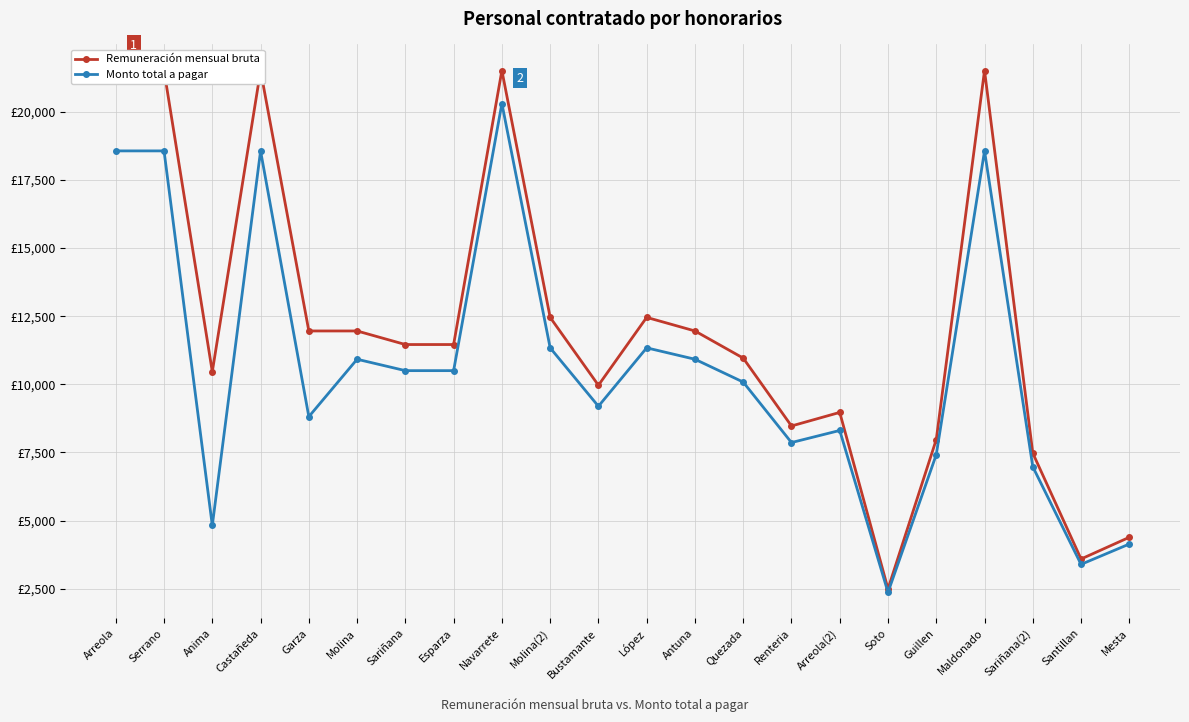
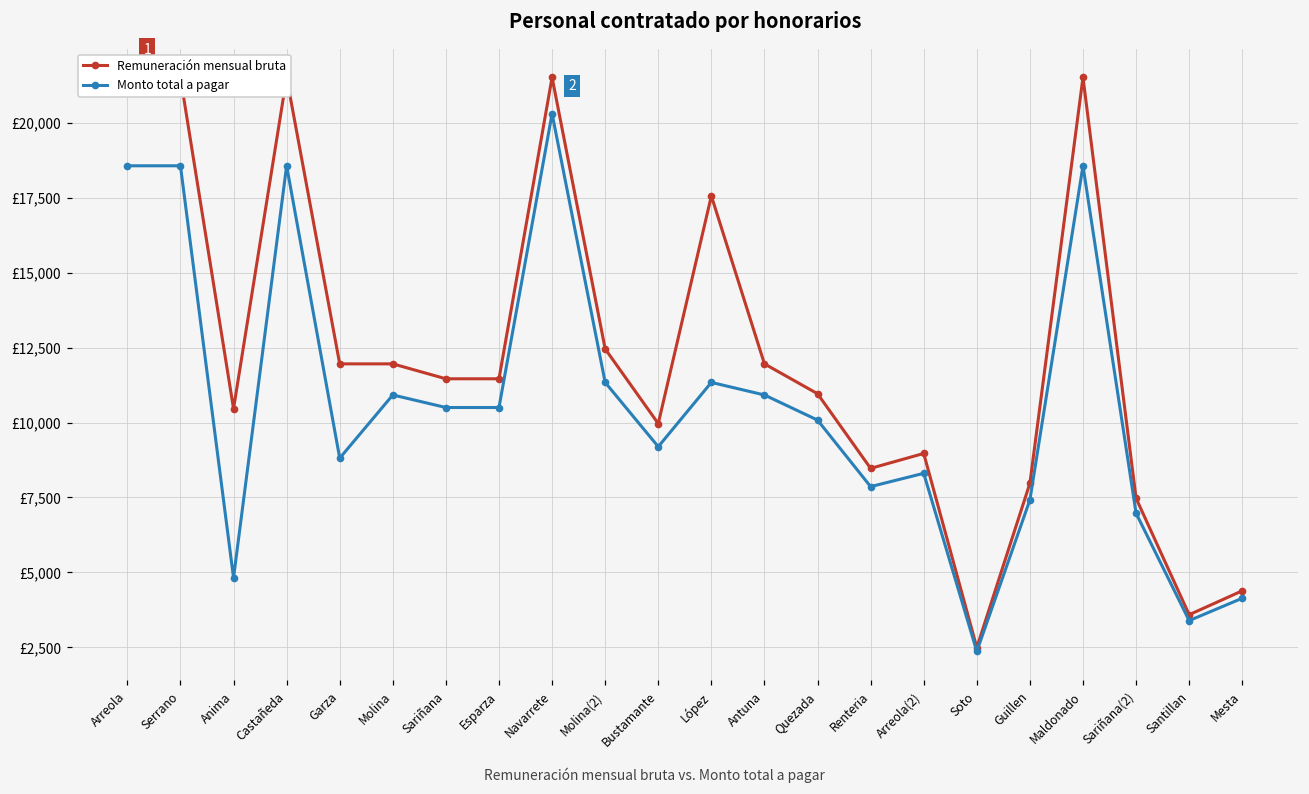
  {
    "Remuneración mensual bruta": {
      "Anima": "£10,500",
      "Garza": "£12,000",
      "Molina": "£12,000",
      "Sariñana": "£11,500",
      "Esparza": "£11,500",
      "Molina(2)": "£12,500",
      "Bustamante": "£10,000",
-     "López": "£12,500",
+     "López": "£17,600",
      "Antuna": "£12,000",
      "Quezada": "£11,000",
      "Renteria": "£8,500",
      "Arreola(2)": "£9,000",
      "Soto": "£2,500",
      "Guillen": "£8,000",
      "Maldonado": "£21,500",
      "Sariñana(2)": "£7,500",
      "Santillan": "£3,600",
      "Mesta": "£4,400"
    },
    "Monto total a pagar": {
      "Arreola": "£18,600",
      "Serrano": "£18,600",
      "Anima": "£4,800",
      "Castañeda": "£18,600",
      "Garza": "£8,800",
      "Molina": "£10,900",
      "Sariñana": "£10,500",
      "Esparza": "£10,500",
      "Navarrete": "£20,300",
      "Molina(2)": "£11,300",
      "Bustamante": "£9,200",
      "López": "£11,300",
      "Antuna": "£10,900",
      "Quezada": "£10,100",
      "Renteria": "£7,900",
      "Arreola(2)": "£8,300",
      "Soto": "£2,400",
      "Guillen": "£7,400",
      "Maldonado": "£18,600",
      "Sariñana(2)": "£7,000",
      "Santillan": "£3,400",
      "Mesta": "£4,100"
    }
  }
